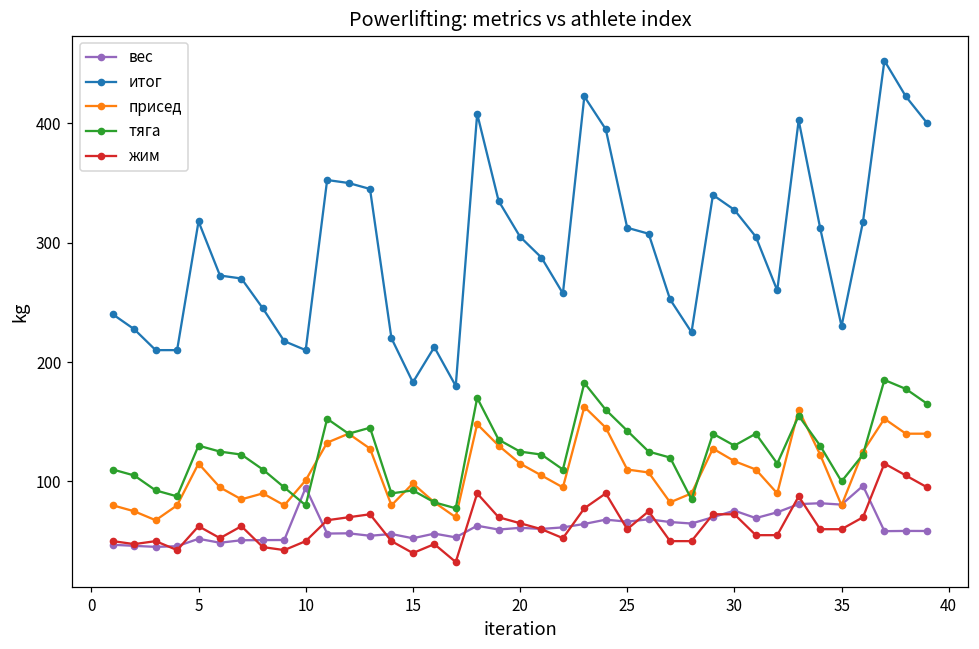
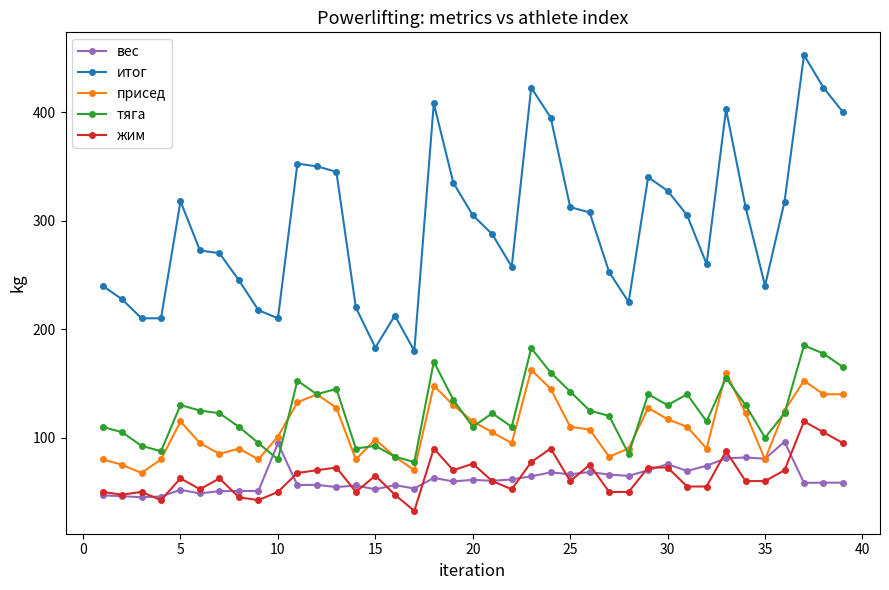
  {
    "вес": {
      "5": 52,
      "10": 95,
      "15": 52,
      "20": 61,
      "25": 66,
      "30": 76
    },
    "итог": {
      "5": 318,
      "10": 210,
      "15": 183,
      "20": 305,
      "25": 313,
      "30": 328,
-     "35": 230
+     "35": 240
    },
    "присед": {
      "5": 115,
      "10": 101,
      "15": 98,
      "20": 115,
      "25": 110,
      "30": 117
    },
    "тяга": {
      "5": 130,
      "10": 80,
      "15": 93,
-     "20": 125,
+     "20": 110,
      "25": 143,
      "30": 130,
      "35": 100
    },
    "жим": {
      "5": 63,
      "10": 50,
-     "15": 40,
-     "20": 65,
+     "15": 65,
+     "20": 76,
      "25": 60,
      "30": 73,
      "35": 60
    }
  }
